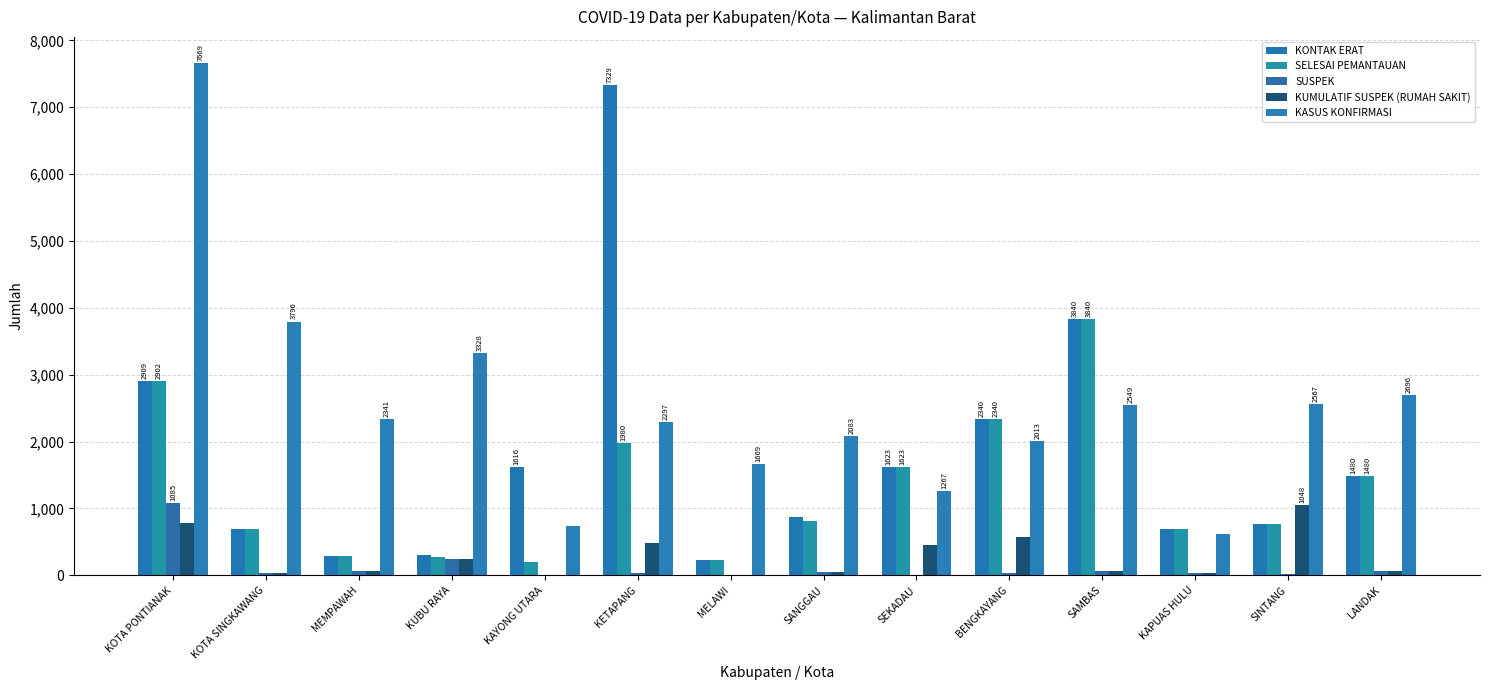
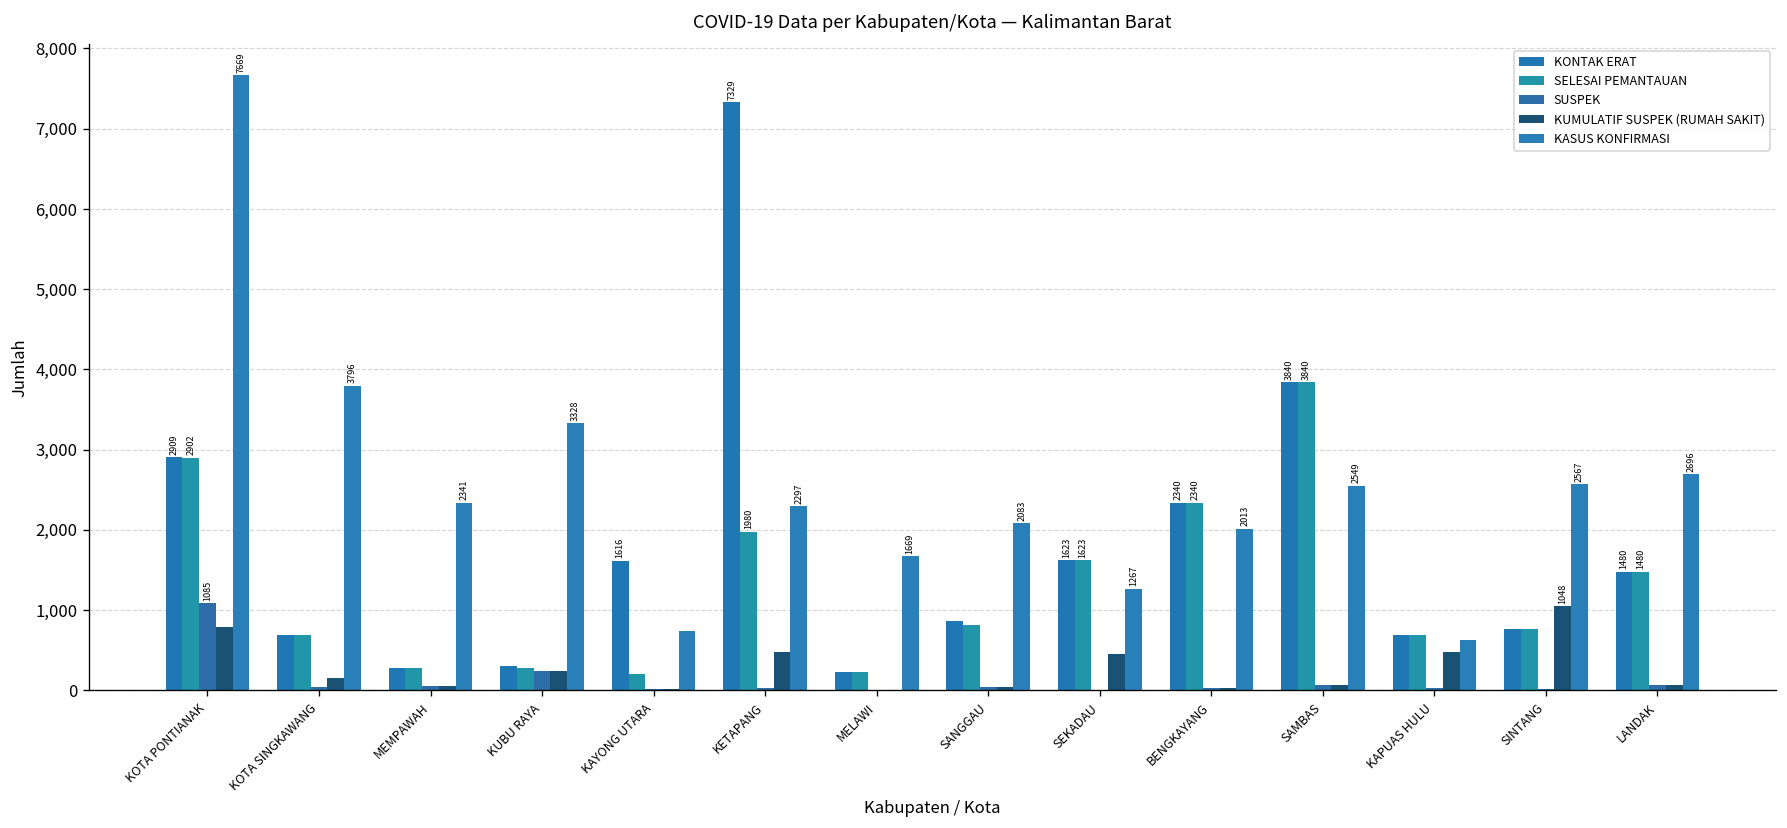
  {
    "KUMULATIF SUSPEK (RUMAH SAKIT)": {
      "KOTA PONTIANAK": 800,
-     "KOTA SINGKAWANG": 0,
+     "KOTA SINGKAWANG": 200,
      "MEMPAWAH": 100,
      "KUBU RAYA": 200,
      "KETAPANG": 500,
      "SANGGAU": 0,
      "SEKADAU": 400,
-     "BENGKAYANG": 600,
+     "BENGKAYANG": 0,
      "SAMBAS": 100,
-     "KAPUAS HULU": 0,
+     "KAPUAS HULU": 500,
      "LANDAK": 100
    }
  }
